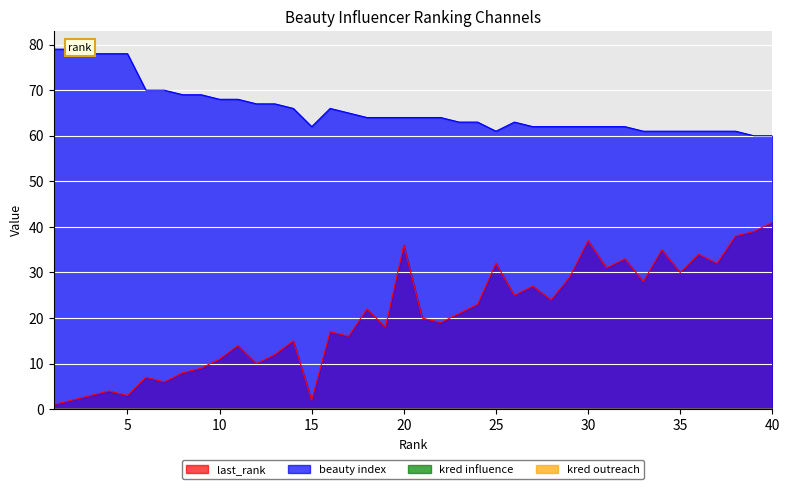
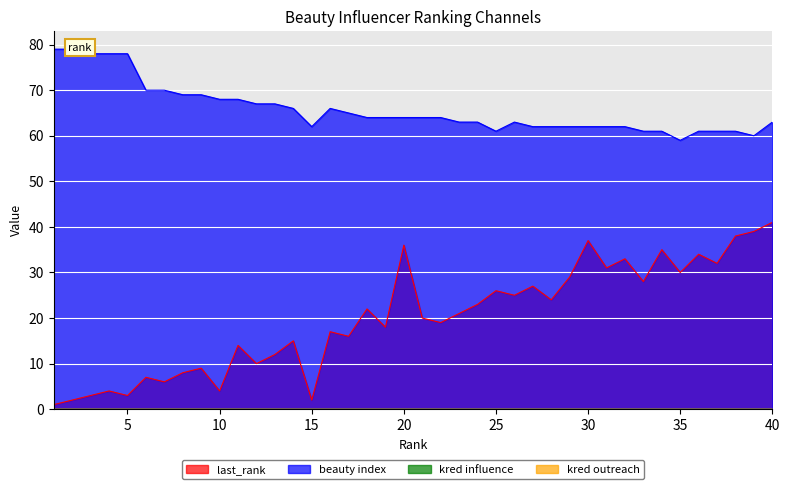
  {
    "last_rank": {
      "5": 3,
-     "10": 11,
+     "10": 4,
      "15": 2,
      "20": 36,
-     "25": 32,
+     "25": 26,
      "30": 37,
      "35": 30,
      "40": 41
    },
    "beauty index": {
      "5": 78,
      "10": 68,
      "15": 62,
      "20": 64,
      "25": 61,
      "30": 62,
-     "35": 61,
-     "40": 60
+     "35": 59,
+     "40": 63
    },
    "kred outreach": {
      "5": 0,
      "10": 0,
      "15": 0,
      "20": 0,
      "25": 0,
      "30": 0,
      "35": 0,
      "40": 0
    }
  }
